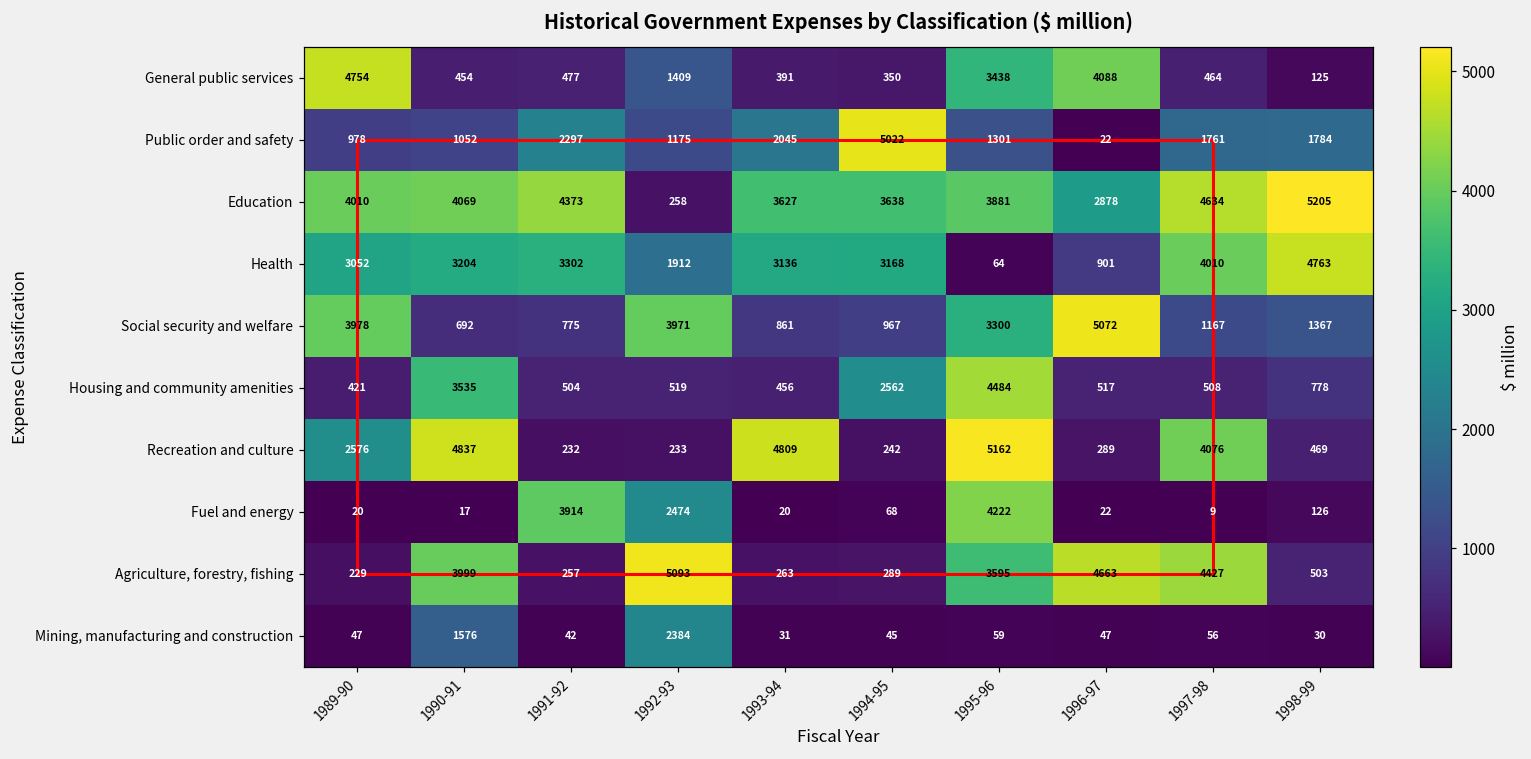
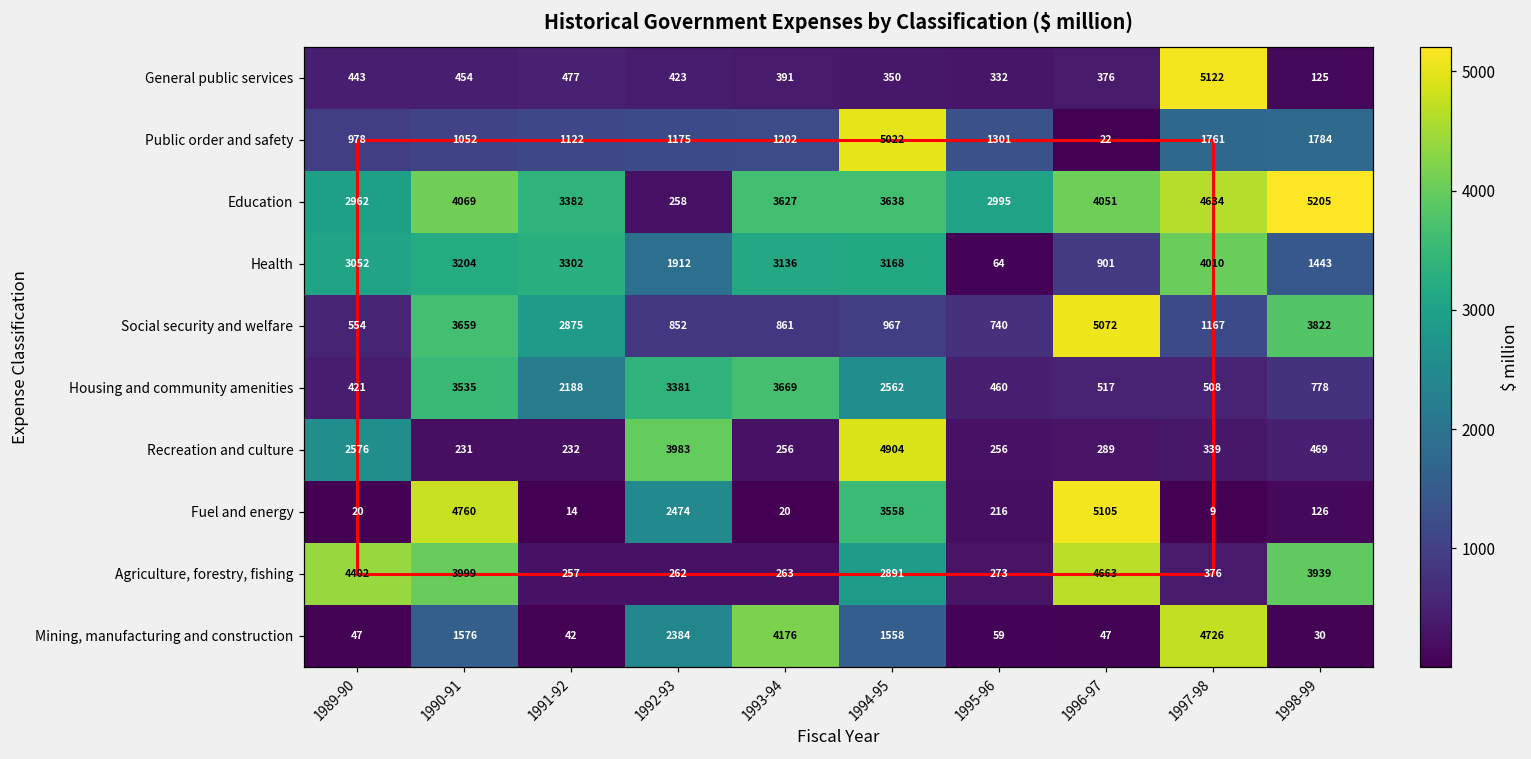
  {
    "General public services": {
-     "1989-90": 4754,
+     "1989-90": 443,
      "1990-91": 454,
      "1991-92": 477,
-     "1992-93": 1409,
+     "1992-93": 423,
      "1993-94": 391,
      "1994-95": 350,
-     "1995-96": 3438,
-     "1996-97": 4088,
-     "1997-98": 464,
+     "1995-96": 332,
+     "1996-97": 376,
+     "1997-98": 5122,
      "1998-99": 125
    },
    "Public order and safety": {
      "1989-90": 978,
      "1990-91": 1052,
-     "1991-92": 2297,
+     "1991-92": 1122,
      "1992-93": 1175,
-     "1993-94": 2045,
+     "1993-94": 1202,
      "1994-95": 5022,
      "1995-96": 1301,
      "1996-97": 22,
      "1997-98": 1761,
      "1998-99": 1784
    },
    "Education": {
-     "1989-90": 4010,
+     "1989-90": 2962,
      "1990-91": 4069,
-     "1991-92": 4373,
+     "1991-92": 3382,
      "1992-93": 258,
      "1993-94": 3627,
      "1994-95": 3638,
-     "1995-96": 3881,
-     "1996-97": 2878,
+     "1995-96": 2995,
+     "1996-97": 4051,
      "1997-98": 4634,
      "1998-99": 5205
    },
    "Health": {
      "1989-90": 3052,
      "1990-91": 3204,
      "1991-92": 3302,
      "1992-93": 1912,
      "1993-94": 3136,
      "1994-95": 3168,
      "1995-96": 64,
      "1996-97": 901,
      "1997-98": 4010,
-     "1998-99": 4763
+     "1998-99": 1443
    },
    "Social security and welfare": {
-     "1989-90": 3978,
-     "1990-91": 692,
-     "1991-92": 775,
-     "1992-93": 3971,
+     "1989-90": 554,
+     "1990-91": 3659,
+     "1991-92": 2875,
+     "1992-93": 852,
      "1993-94": 861,
      "1994-95": 967,
-     "1995-96": 3300,
+     "1995-96": 740,
      "1996-97": 5072,
      "1997-98": 1167,
-     "1998-99": 1367
+     "1998-99": 3822
    },
    "Housing and community amenities": {
      "1989-90": 421,
      "1990-91": 3535,
-     "1991-92": 504,
-     "1992-93": 519,
-     "1993-94": 456,
+     "1991-92": 2188,
+     "1992-93": 3381,
+     "1993-94": 3669,
      "1994-95": 2562,
-     "1995-96": 4484,
+     "1995-96": 460,
      "1996-97": 517,
      "1997-98": 508,
      "1998-99": 778
    },
    "Recreation and culture": {
      "1989-90": 2576,
-     "1990-91": 4837,
+     "1990-91": 231,
      "1991-92": 232,
-     "1992-93": 233,
-     "1993-94": 4809,
-     "1994-95": 242,
-     "1995-96": 5162,
+     "1992-93": 3983,
+     "1993-94": 256,
+     "1994-95": 4904,
+     "1995-96": 256,
      "1996-97": 289,
-     "1997-98": 4076,
+     "1997-98": 339,
      "1998-99": 469
    },
    "Fuel and energy": {
      "1989-90": 20,
-     "1990-91": 17,
-     "1991-92": 3914,
+     "1990-91": 4760,
+     "1991-92": 14,
      "1992-93": 2474,
      "1993-94": 20,
-     "1994-95": 68,
-     "1995-96": 4222,
-     "1996-97": 22,
+     "1994-95": 3558,
+     "1995-96": 216,
+     "1996-97": 5105,
      "1997-98": 9,
      "1998-99": 126
    },
    "Agriculture, forestry, fishing": {
-     "1989-90": 229,
+     "1989-90": 4402,
      "1990-91": 3999,
      "1991-92": 257,
-     "1992-93": 5093,
+     "1992-93": 262,
      "1993-94": 263,
-     "1994-95": 289,
-     "1995-96": 3595,
+     "1994-95": 2891,
+     "1995-96": 273,
      "1996-97": 4663,
-     "1997-98": 4427,
-     "1998-99": 503
+     "1997-98": 376,
+     "1998-99": 3939
    },
    "Mining, manufacturing and construction": {
      "1989-90": 47,
      "1990-91": 1576,
      "1991-92": 42,
      "1992-93": 2384,
-     "1993-94": 31,
-     "1994-95": 45,
+     "1993-94": 4176,
+     "1994-95": 1558,
      "1995-96": 59,
      "1996-97": 47,
-     "1997-98": 56,
+     "1997-98": 4726,
      "1998-99": 30
    }
  }
